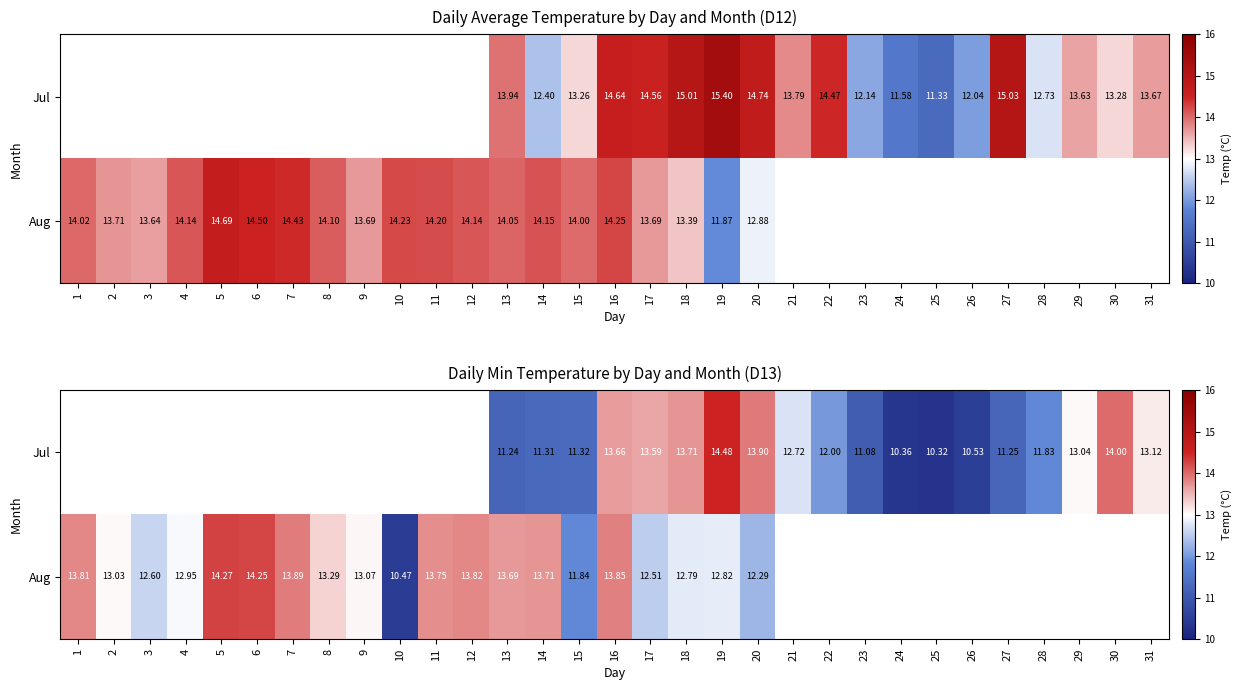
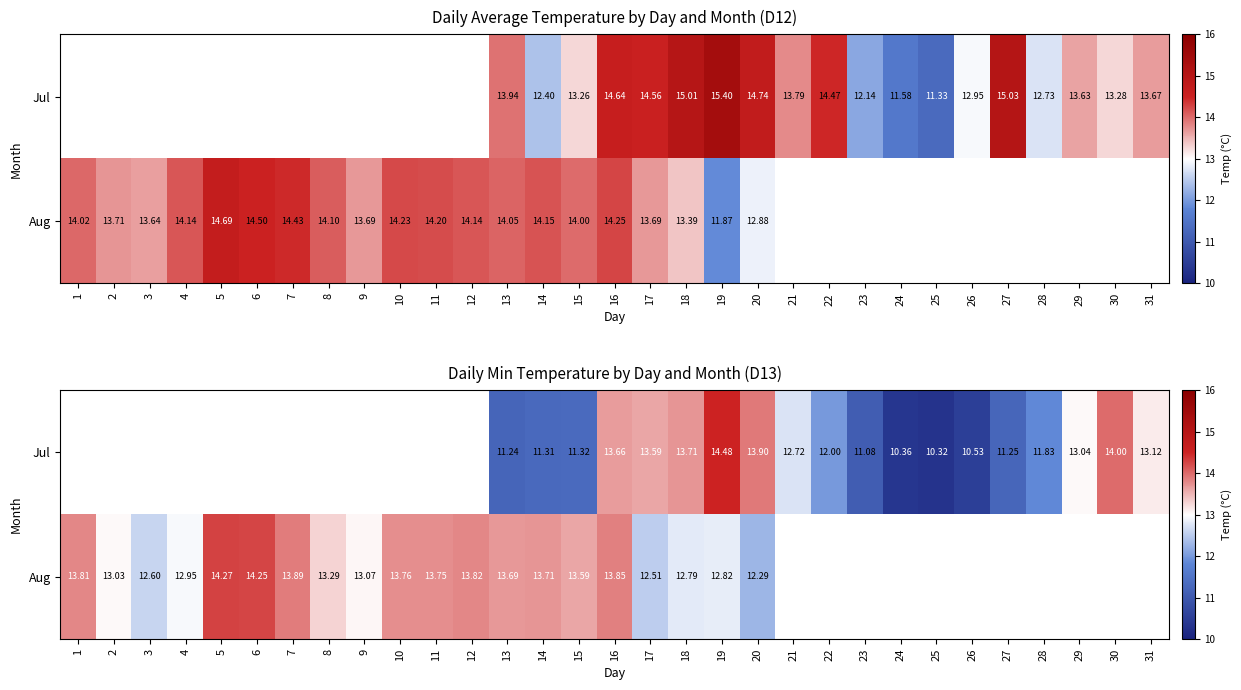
  {
    "Daily Average Temperature by Day and Month (D12)": {
      "Jul": {
        "13": 13.94,
        "14": 12.40,
        "15": 13.26,
        "16": 14.64,
        "17": 14.56,
        "18": 15.01,
        "19": 15.40,
        "20": 14.74,
        "21": 13.79,
        "22": 14.47,
        "23": 12.14,
        "24": 11.58,
        "25": 11.33,
-       "26": 12.04,
+       "26": 12.95,
        "27": 15.03,
        "28": 12.73,
        "29": 13.63,
        "30": 13.28,
        "31": 13.67
      },
      "Aug": {
        "1": 14.02,
        "2": 13.71,
        "3": 13.64,
        "4": 14.14,
        "5": 14.69,
        "6": 14.50,
        "7": 14.43,
        "8": 14.10,
        "9": 13.69,
        "10": 14.23,
        "11": 14.20,
        "12": 14.14,
        "13": 14.05,
        "14": 14.15,
        "15": 14.00,
        "16": 14.25,
        "17": 13.69,
        "18": 13.39,
        "19": 11.87,
        "20": 12.88
      }
    },
    "Daily Min Temperature by Day and Month (D13)": {
      "Jul": {
        "13": 11.24,
        "14": 11.31,
        "15": 11.32,
        "16": 13.66,
        "17": 13.59,
        "18": 13.71,
        "19": 14.48,
        "20": 13.90,
        "21": 12.72,
        "22": 12.00,
        "23": 11.08,
        "24": 10.36,
        "25": 10.32,
        "26": 10.53,
        "27": 11.25,
        "28": 11.83,
        "29": 13.04,
        "30": 14.00,
        "31": 13.12
      },
      "Aug": {
        "1": 13.81,
        "2": 13.03,
        "3": 12.60,
        "4": 12.95,
        "5": 14.27,
        "6": 14.25,
        "7": 13.89,
        "8": 13.29,
        "9": 13.07,
-       "10": 10.47,
+       "10": 13.76,
        "11": 13.75,
        "12": 13.82,
        "13": 13.69,
        "14": 13.71,
-       "15": 11.84,
+       "15": 13.59,
        "16": 13.85,
        "17": 12.51,
        "18": 12.79,
        "19": 12.82,
        "20": 12.29
      }
    }
  }
